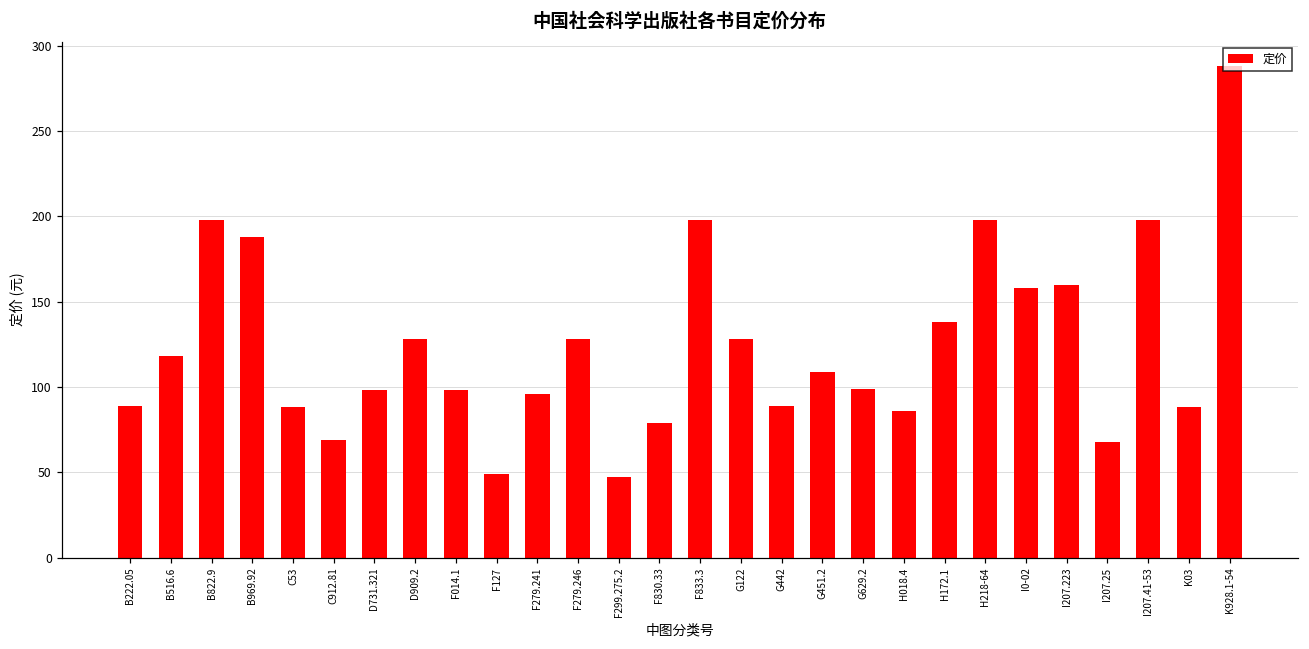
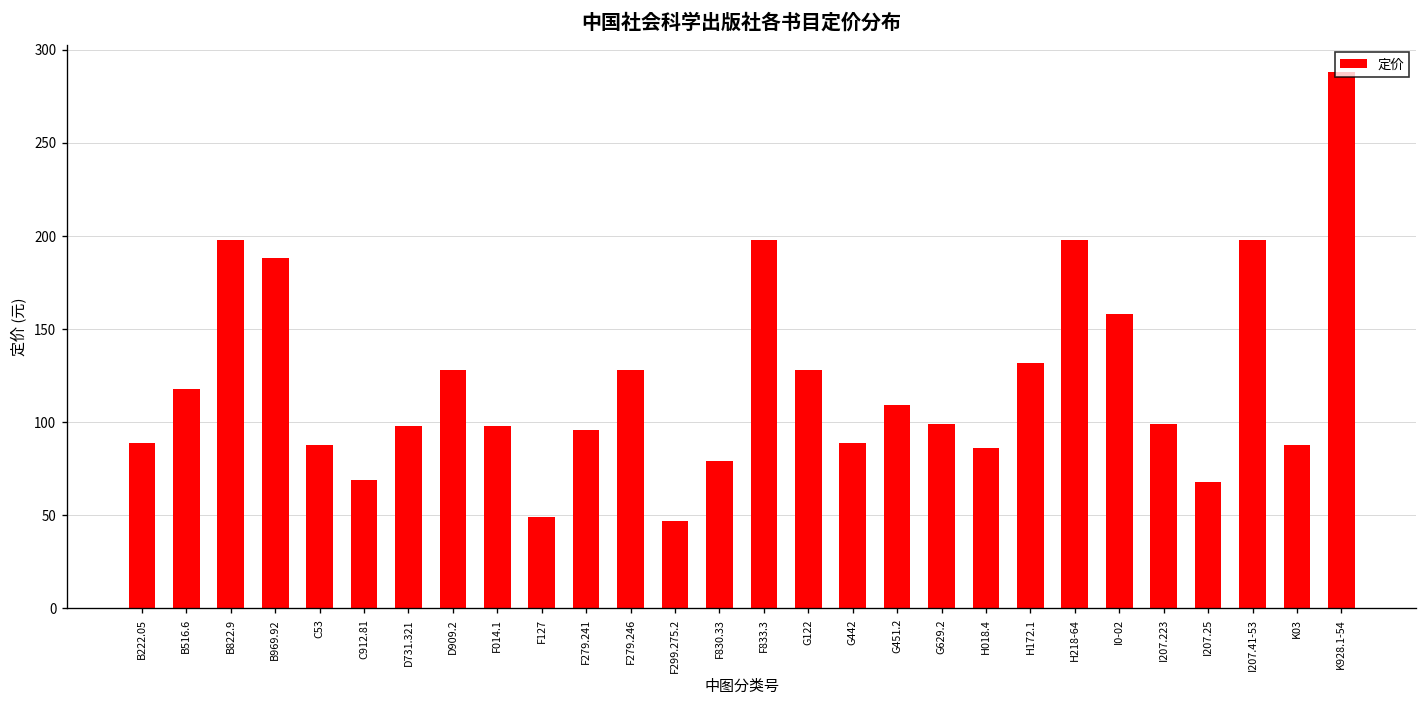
  {
    "B222.05": 89,
    "B516.6": 118,
    "B822.9": 198,
    "B969.92": 188,
    "C53": 88,
    "C912.81": 69,
    "D731.321": 98,
    "D909.2": 128,
    "F014.1": 98,
    "F127": 49,
    "F279.241": 96,
    "F279.246": 128,
    "F299.275.2": 47,
    "F830.33": 79,
    "F833.3": 198,
    "G122": 128,
    "G442": 89,
    "G451.2": 109,
    "G629.2": 99,
    "H018.4": 86,
-   "H172.1": 138,
+   "H172.1": 132,
    "H218-64": 198,
    "I0-02": 158,
-   "I207.223": 160,
+   "I207.223": 99,
    "I207.25": 68,
    "I207.41-53": 198,
    "K03": 88
  }
